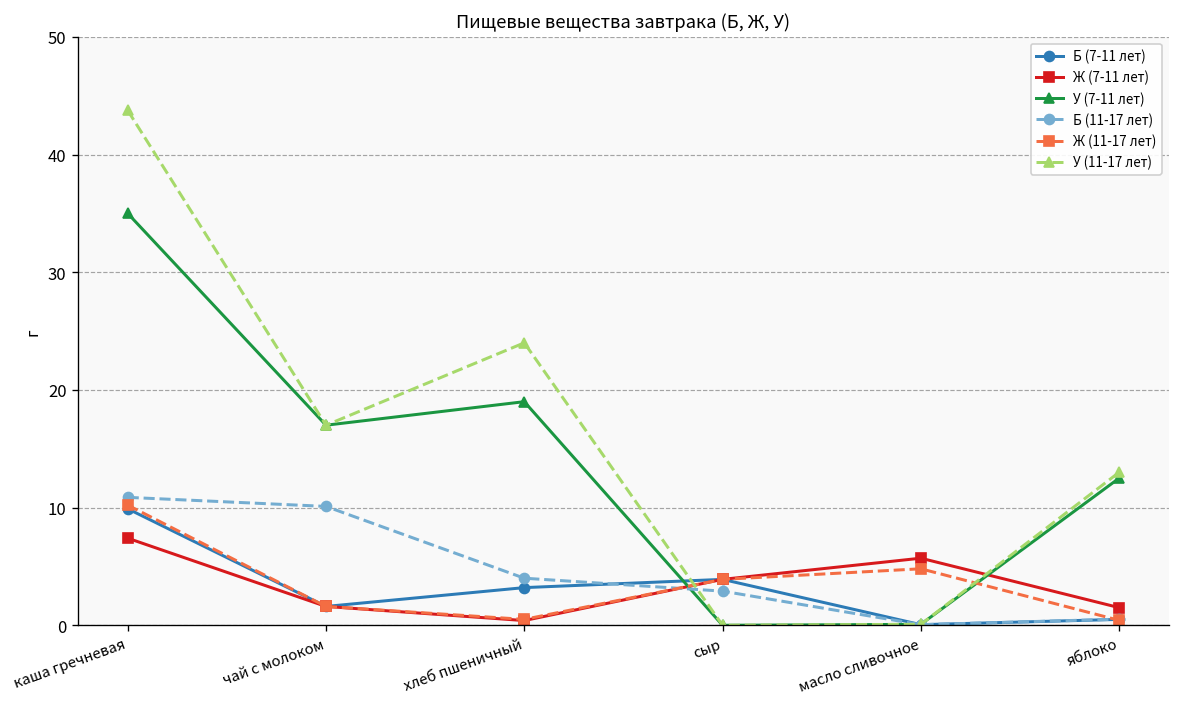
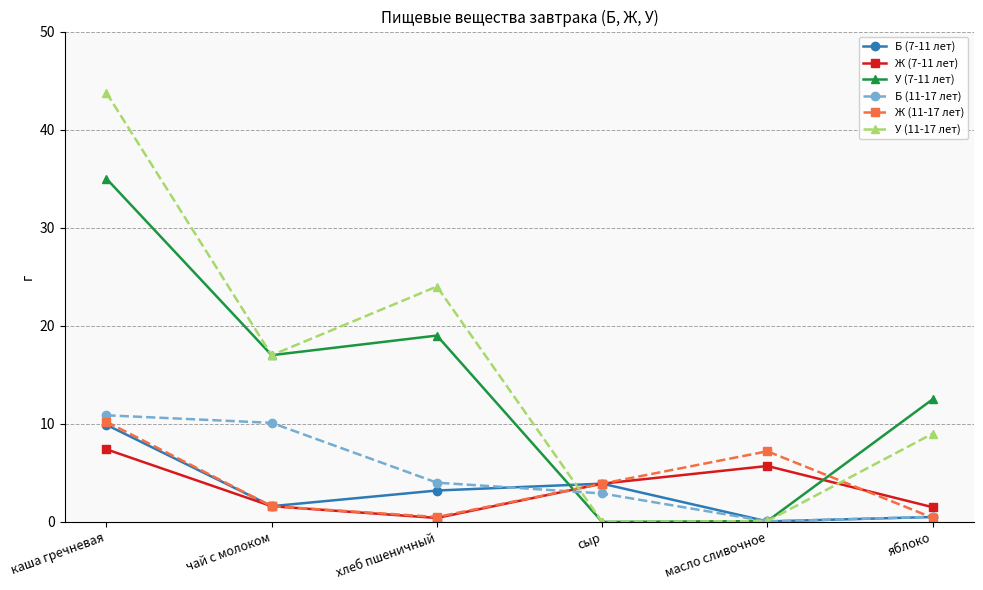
  {
    "Б (7-11 лет)": {
      "каша гречневая": 10,
      "хлеб пшеничный": 3
    },
    "Ж (7-11 лет)": {
      "каша гречневая": 7,
      "масло сливочное": 6,
      "яблоко": 2
    },
    "У (7-11 лет)": {
      "каша гречневая": 35,
      "хлеб пшеничный": 19,
      "яблоко": 13
    },
    "Б (11-17 лет)": {
      "каша гречневая": 11,
      "чай с молоком": 10,
      "хлеб пшеничный": 4,
      "сыр": 3
    },
    "Ж (11-17 лет)": {
      "каша гречневая": 10,
-     "масло сливочное": 5
+     "масло сливочное": 7
    },
    "У (11-17 лет)": {
      "каша гречневая": 44,
      "хлеб пшеничный": 24,
-     "яблоко": 13
+     "яблоко": 9
    }
  }
